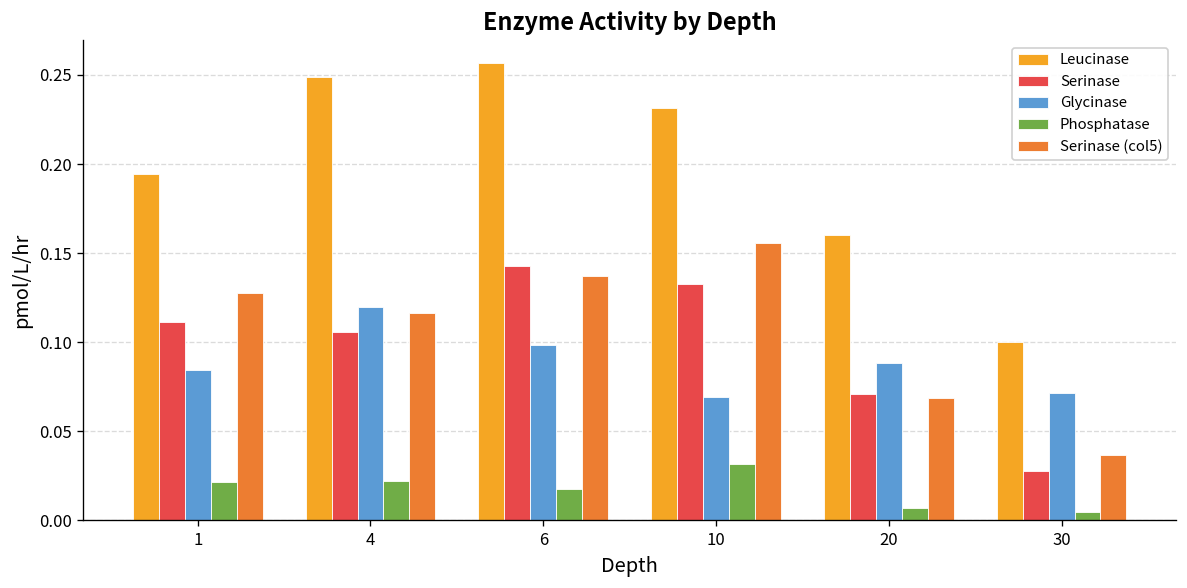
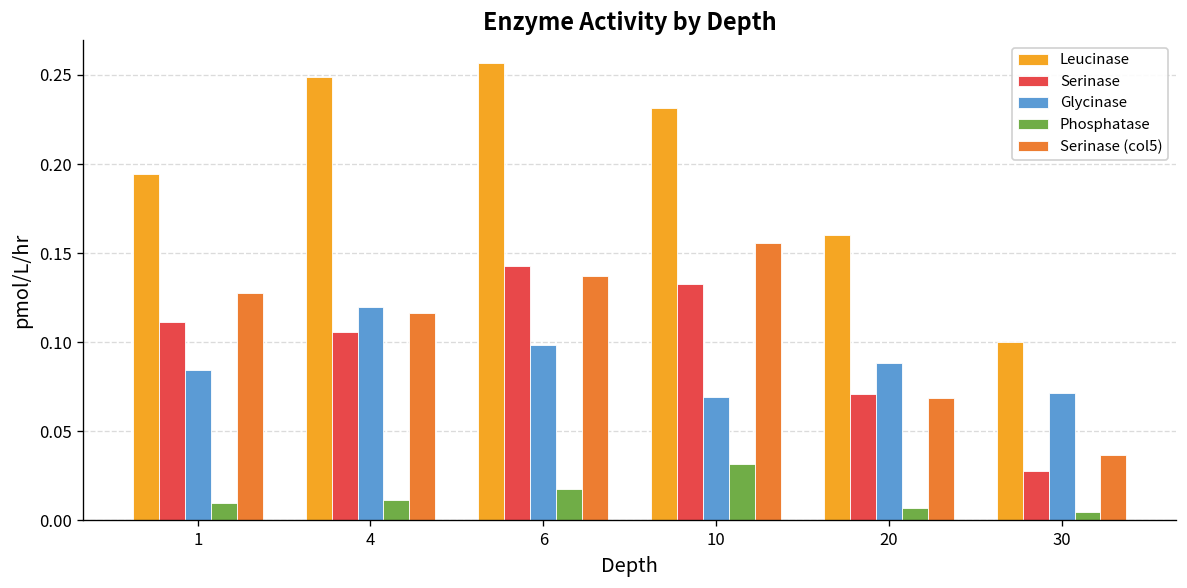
  {
    "Glycinase": {
      "1": 0.084,
      "4": 0.120,
      "6": 0.099,
      "10": 0.070,
      "20": 0.089,
      "30": 0.072
    },
    "Phosphatase": {
-     "1": 0.022,
-     "4": 0.022,
+     "1": 0.010,
+     "4": 0.011,
      "6": 0.018,
      "10": 0.032,
      "20": 0.007,
      "30": 0.005
    }
  }
